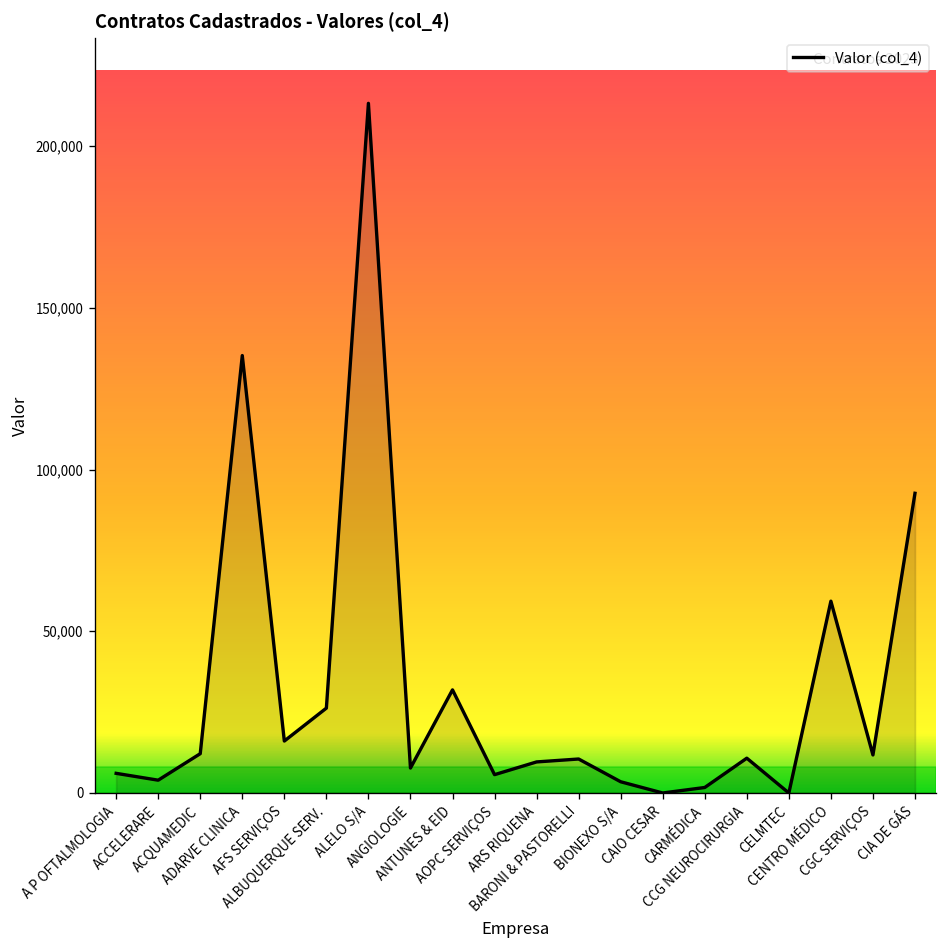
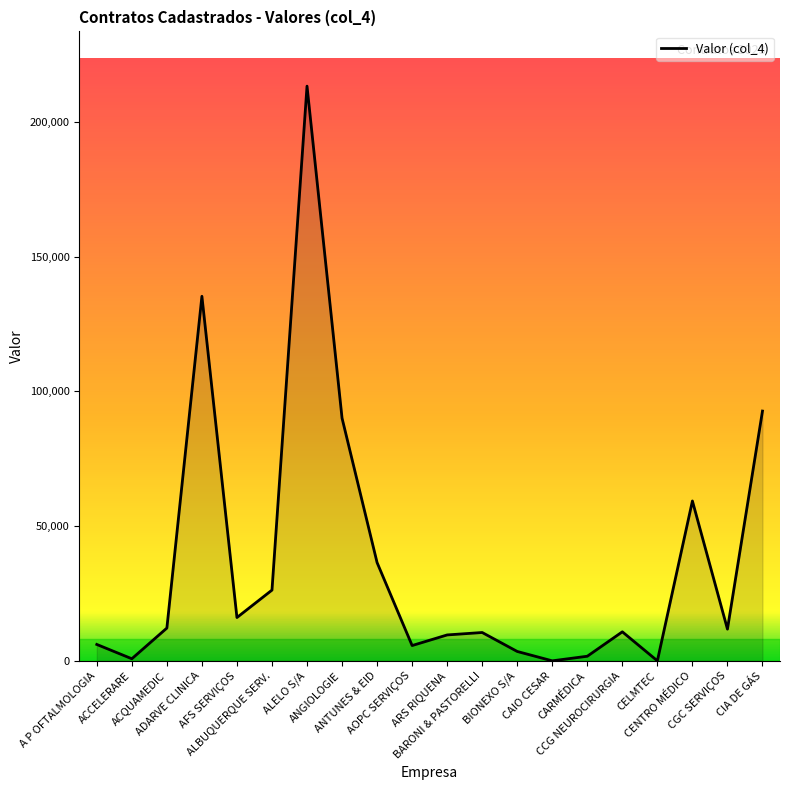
  {
    "A P OFTALMOLOGIA": "6,000",
-   "ACCELERARE": "4,000",
+   "ACCELERARE": "1,000",
    "ACQUAMEDIC": "12,000",
    "ADARVE CLINICA": "135,000",
    "AFS SERVIÇOS": "16,000",
    "ALBUQUERQUE SERV.": "26,000",
    "ALELO S/A": "213,000",
-   "ANGIOLOGIE": "8,000",
-   "ANTUNES & EID": "32,000",
+   "ANGIOLOGIE": "90,000",
+   "ANTUNES & EID": "36,000",
    "AOPC SERVIÇOS": "6,000",
    "ARS RIQUENA": "10,000",
    "BARONI & PASTORELLI": "11,000",
    "BIONEXO S/A": "3,000",
    "CAIO CESAR": "0",
    "CARMÉDICA": "2,000",
    "CCG NEUROCIRURGIA": "11,000",
    "CELMTEC": "0",
    "CENTRO MÉDICO": "59,000",
    "CGC SERVIÇOS": "12,000",
    "CIA DE GÁS": "93,000"
  }
